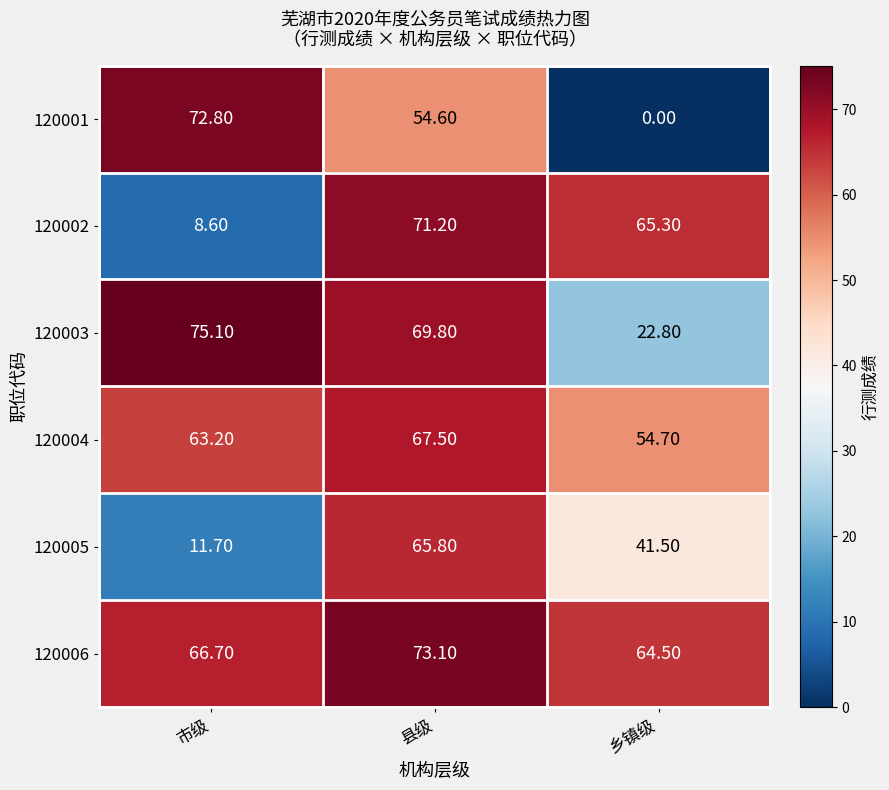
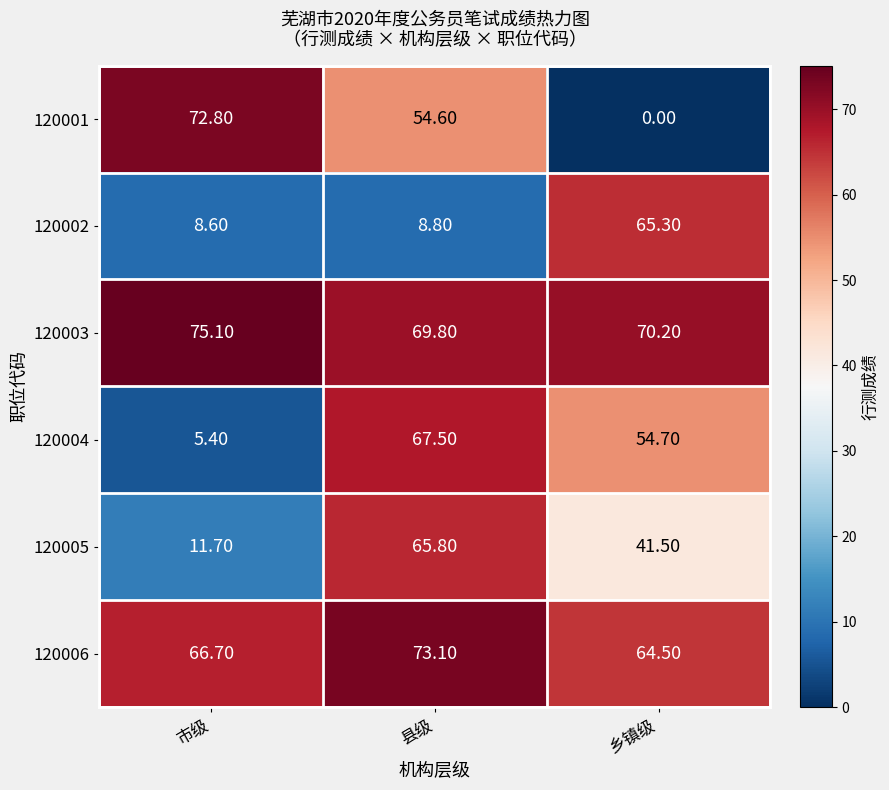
  {
    "120001": {
      "市级": 72.80,
      "县级": 54.60,
      "乡镇级": 0.00
    },
    "120002": {
      "市级": 8.60,
-     "县级": 71.20,
+     "县级": 8.80,
      "乡镇级": 65.30
    },
    "120003": {
      "市级": 75.10,
      "县级": 69.80,
-     "乡镇级": 22.80
+     "乡镇级": 70.20
    },
    "120004": {
-     "市级": 63.20,
+     "市级": 5.40,
      "县级": 67.50,
      "乡镇级": 54.70
    },
    "120005": {
      "市级": 11.70,
      "县级": 65.80,
      "乡镇级": 41.50
    },
    "120006": {
      "市级": 66.70,
      "县级": 73.10,
      "乡镇级": 64.50
    }
  }
